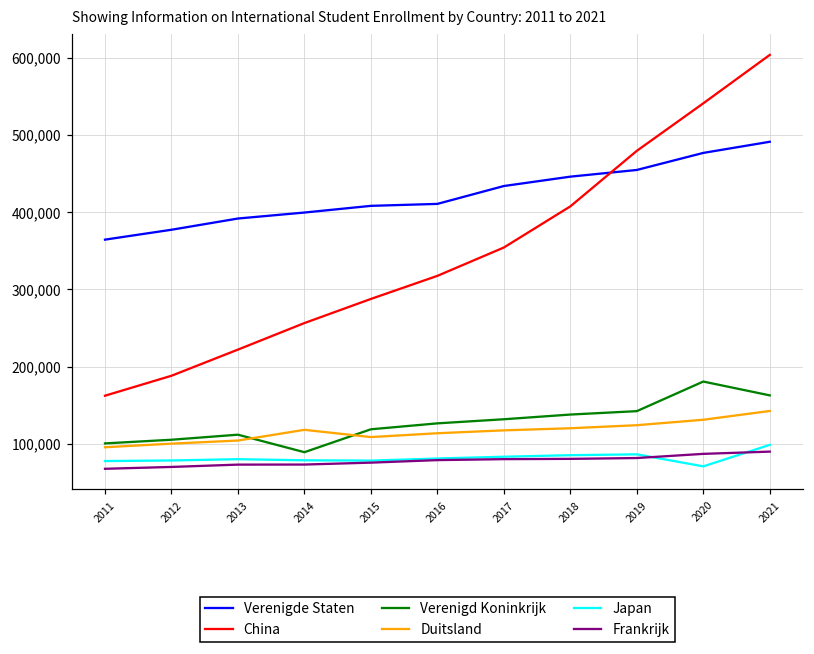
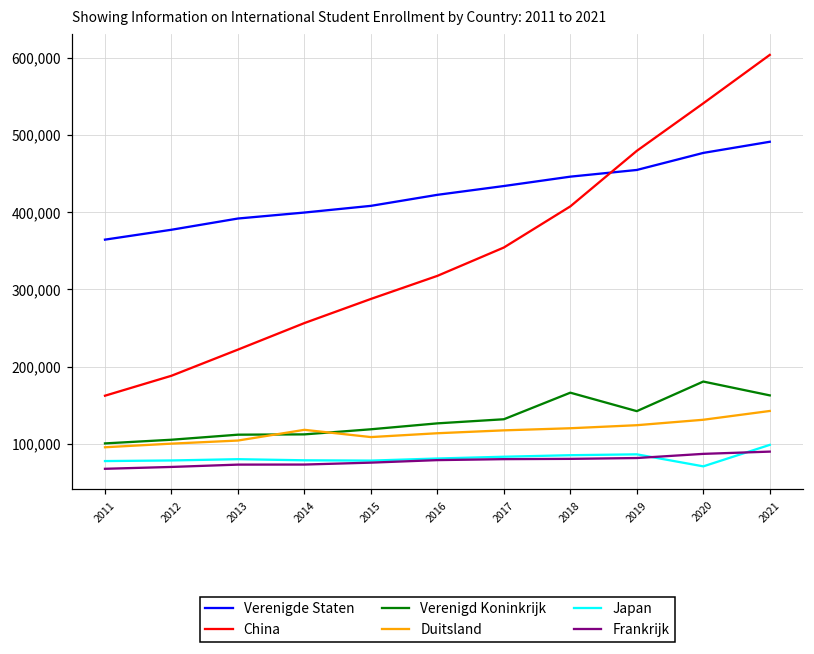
  {
    "Verenigde Staten": {
      "2011": "360,000",
      "2012": "380,000",
      "2013": "390,000",
      "2014": "400,000",
      "2015": "410,000",
-     "2016": "410,000",
+     "2016": "420,000",
      "2017": "430,000",
      "2018": "450,000",
      "2019": "460,000",
      "2020": "480,000",
      "2021": "490,000"
    },
    "China": {
      "2011": "160,000",
      "2012": "190,000",
      "2013": "220,000",
      "2014": "260,000",
      "2015": "290,000",
      "2016": "320,000",
      "2017": "350,000",
      "2018": "410,000",
      "2019": "480,000",
      "2020": "540,000",
      "2021": "600,000"
    },
    "Verenigd Koninkrijk": {
      "2011": "100,000",
      "2012": "110,000",
      "2013": "110,000",
-     "2014": "90,000",
+     "2014": "110,000",
      "2015": "120,000",
      "2016": "130,000",
      "2017": "130,000",
-     "2018": "140,000",
+     "2018": "170,000",
      "2019": "140,000",
      "2020": "180,000",
      "2021": "160,000"
    },
    "Duitsland": {
      "2011": "100,000",
      "2012": "100,000",
      "2013": "100,000",
      "2014": "120,000",
      "2015": "110,000",
      "2016": "110,000",
      "2017": "120,000",
      "2018": "120,000",
      "2019": "120,000",
      "2020": "130,000",
      "2021": "140,000"
    },
    "Japan": {
      "2011": "80,000",
      "2012": "80,000",
      "2013": "80,000",
      "2014": "80,000",
      "2018": "90,000",
      "2019": "90,000",
      "2020": "70,000",
      "2021": "100,000"
    },
    "Frankrijk": {
      "2011": "70,000",
      "2012": "70,000",
      "2013": "70,000",
      "2014": "70,000",
      "2018": "80,000",
      "2019": "80,000",
      "2020": "90,000",
      "2021": "90,000"
    }
  }
